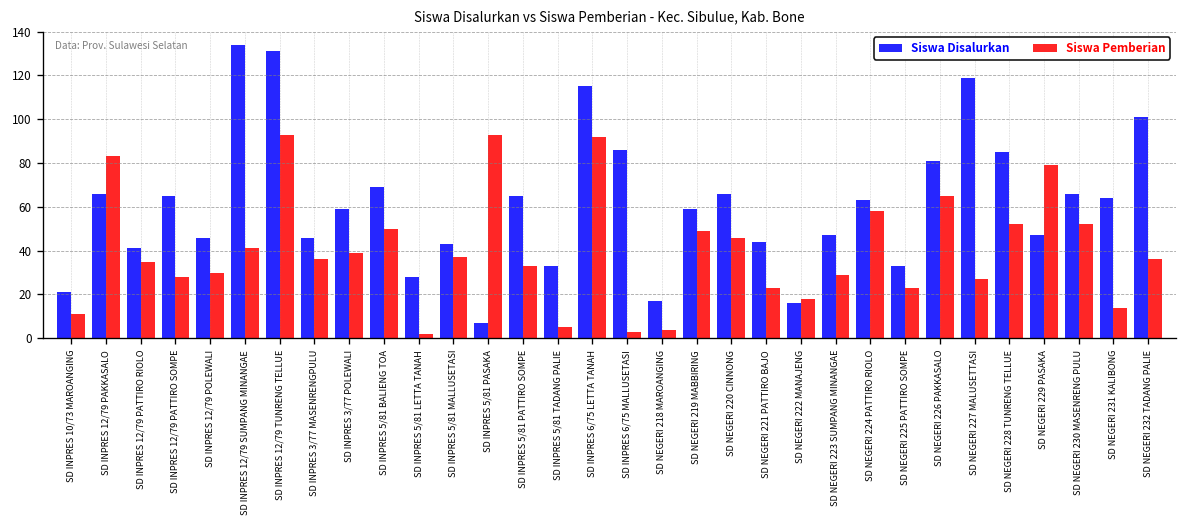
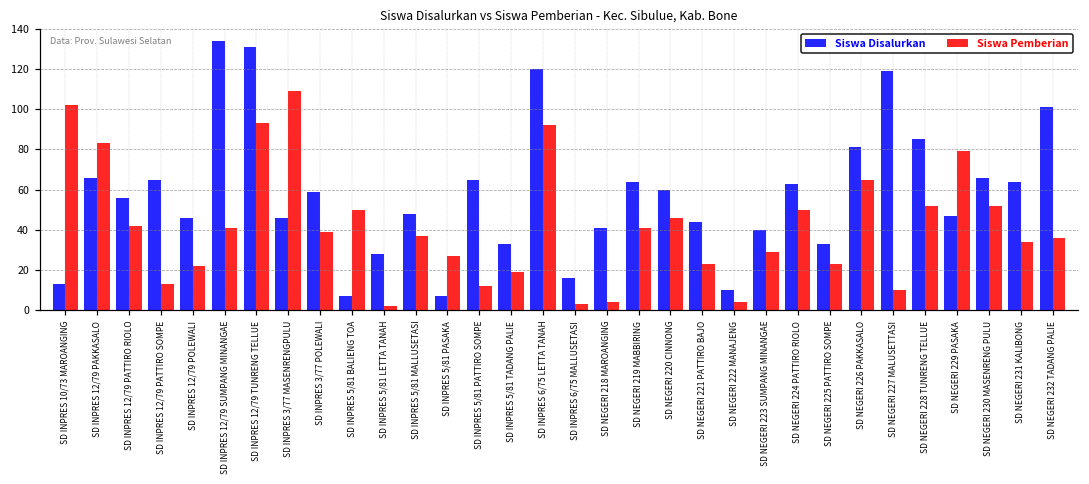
  {
    "Siswa Disalurkan": {
-     "SD INPRES 10/73 MAROANGING": 21,
+     "SD INPRES 10/73 MAROANGING": 13,
      "SD INPRES 12/79 PAKKASALO": 66,
-     "SD INPRES 12/79 PATTIRO RIOLO": 41,
+     "SD INPRES 12/79 PATTIRO RIOLO": 56,
      "SD INPRES 12/79 PATTIRO SOMPE": 65,
      "SD INPRES 12/79 POLEWALI": 46,
      "SD INPRES 12/79 SUMPANG MINANGAE": 134,
      "SD INPRES 12/79 TUNRENG TELLUE": 131,
      "SD INPRES 3/77 MASENRENGPULU": 46,
      "SD INPRES 3/77 POLEWALI": 59,
-     "SD INPRES 5/81 BALIENG TOA": 69,
+     "SD INPRES 5/81 BALIENG TOA": 7,
      "SD INPRES 5/81 LETTA TANAH": 28,
-     "SD INPRES 5/81 MALLUSETASI": 43,
+     "SD INPRES 5/81 MALLUSETASI": 48,
      "SD INPRES 5/81 PASAKA": 7,
      "SD INPRES 5/81 PATTIRO SOMPE": 65,
      "SD INPRES 5/81 TADANG PALIE": 33,
-     "SD INPRES 6/75 LETTA TANAH": 115,
-     "SD INPRES 6/75 MALLUSETASI": 86,
-     "SD NEGERI 218 MAROANGING": 17,
-     "SD NEGERI 219 MABBIRING": 59,
-     "SD NEGERI 220 CINNONG": 66,
+     "SD INPRES 6/75 LETTA TANAH": 120,
+     "SD INPRES 6/75 MALLUSETASI": 16,
+     "SD NEGERI 218 MAROANGING": 41,
+     "SD NEGERI 219 MABBIRING": 64,
+     "SD NEGERI 220 CINNONG": 60,
      "SD NEGERI 221 PATTIRO BAJO": 44,
-     "SD NEGERI 222 MANAJENG": 16,
-     "SD NEGERI 223 SUMPANG MINANGAE": 47,
+     "SD NEGERI 222 MANAJENG": 10,
+     "SD NEGERI 223 SUMPANG MINANGAE": 40,
      "SD NEGERI 224 PATTIRO RIOLO": 63,
      "SD NEGERI 225 PATTIRO SOMPE": 33,
      "SD NEGERI 226 PAKKASALO": 81,
      "SD NEGERI 227 MALUSETTASI": 119,
      "SD NEGERI 228 TUNRENG TELLUE": 85,
      "SD NEGERI 229 PASAKA": 47,
      "SD NEGERI 230 MASENRENG PULU": 66,
      "SD NEGERI 231 KALIBONG": 64,
      "SD NEGERI 232 TADANG PALIE": 101
    },
    "Siswa Pemberian": {
-     "SD INPRES 10/73 MAROANGING": 11,
+     "SD INPRES 10/73 MAROANGING": 102,
      "SD INPRES 12/79 PAKKASALO": 83,
-     "SD INPRES 12/79 PATTIRO RIOLO": 35,
-     "SD INPRES 12/79 PATTIRO SOMPE": 28,
-     "SD INPRES 12/79 POLEWALI": 30,
+     "SD INPRES 12/79 PATTIRO RIOLO": 42,
+     "SD INPRES 12/79 PATTIRO SOMPE": 13,
+     "SD INPRES 12/79 POLEWALI": 22,
      "SD INPRES 12/79 SUMPANG MINANGAE": 41,
      "SD INPRES 12/79 TUNRENG TELLUE": 93,
-     "SD INPRES 3/77 MASENRENGPULU": 36,
+     "SD INPRES 3/77 MASENRENGPULU": 109,
      "SD INPRES 3/77 POLEWALI": 39,
      "SD INPRES 5/81 BALIENG TOA": 50,
      "SD INPRES 5/81 LETTA TANAH": 2,
      "SD INPRES 5/81 MALLUSETASI": 37,
-     "SD INPRES 5/81 PASAKA": 93,
-     "SD INPRES 5/81 PATTIRO SOMPE": 33,
-     "SD INPRES 5/81 TADANG PALIE": 5,
+     "SD INPRES 5/81 PASAKA": 27,
+     "SD INPRES 5/81 PATTIRO SOMPE": 12,
+     "SD INPRES 5/81 TADANG PALIE": 19,
      "SD INPRES 6/75 LETTA TANAH": 92,
      "SD INPRES 6/75 MALLUSETASI": 3,
      "SD NEGERI 218 MAROANGING": 4,
-     "SD NEGERI 219 MABBIRING": 49,
+     "SD NEGERI 219 MABBIRING": 41,
      "SD NEGERI 220 CINNONG": 46,
      "SD NEGERI 221 PATTIRO BAJO": 23,
-     "SD NEGERI 222 MANAJENG": 18,
+     "SD NEGERI 222 MANAJENG": 4,
      "SD NEGERI 223 SUMPANG MINANGAE": 29,
-     "SD NEGERI 224 PATTIRO RIOLO": 58,
+     "SD NEGERI 224 PATTIRO RIOLO": 50,
      "SD NEGERI 225 PATTIRO SOMPE": 23,
      "SD NEGERI 226 PAKKASALO": 65,
-     "SD NEGERI 227 MALUSETTASI": 27,
+     "SD NEGERI 227 MALUSETTASI": 10,
      "SD NEGERI 228 TUNRENG TELLUE": 52,
      "SD NEGERI 229 PASAKA": 79,
      "SD NEGERI 230 MASENRENG PULU": 52,
-     "SD NEGERI 231 KALIBONG": 14,
+     "SD NEGERI 231 KALIBONG": 34,
      "SD NEGERI 232 TADANG PALIE": 36
    }
  }
